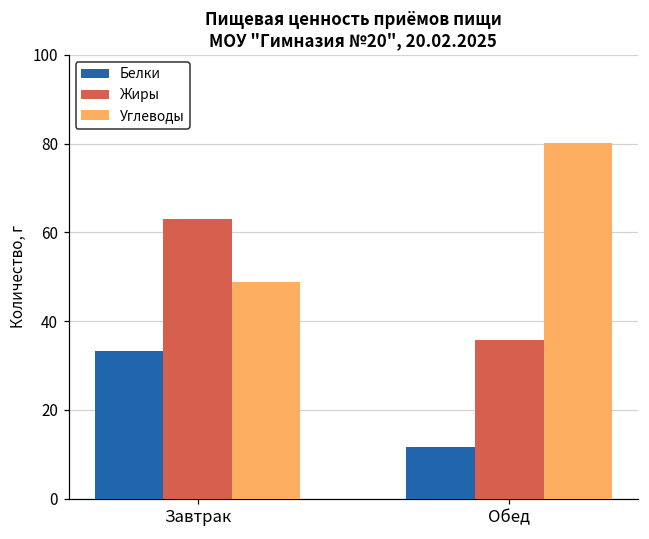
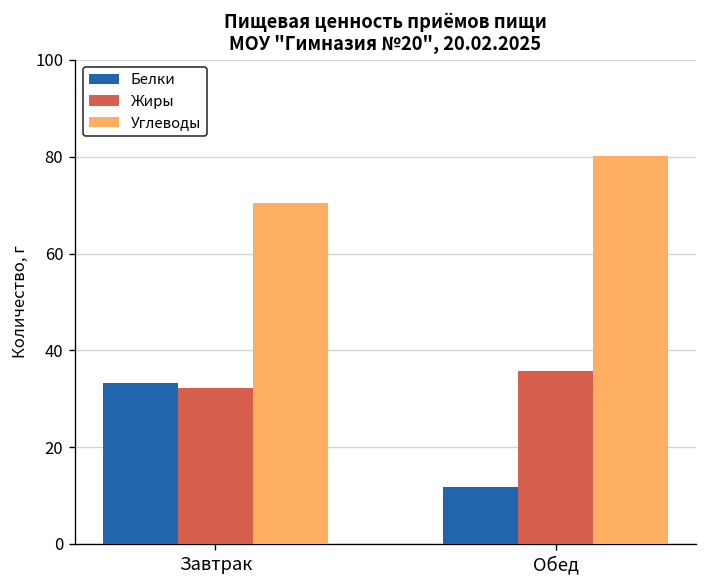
  {
    "Белки": {
      "Завтрак": 33,
      "Обед": 12
    },
    "Жиры": {
-     "Завтрак": 63,
+     "Завтрак": 32,
      "Обед": 36
    },
    "Углеводы": {
-     "Завтрак": 49,
+     "Завтрак": 70,
      "Обед": 80
    }
  }
